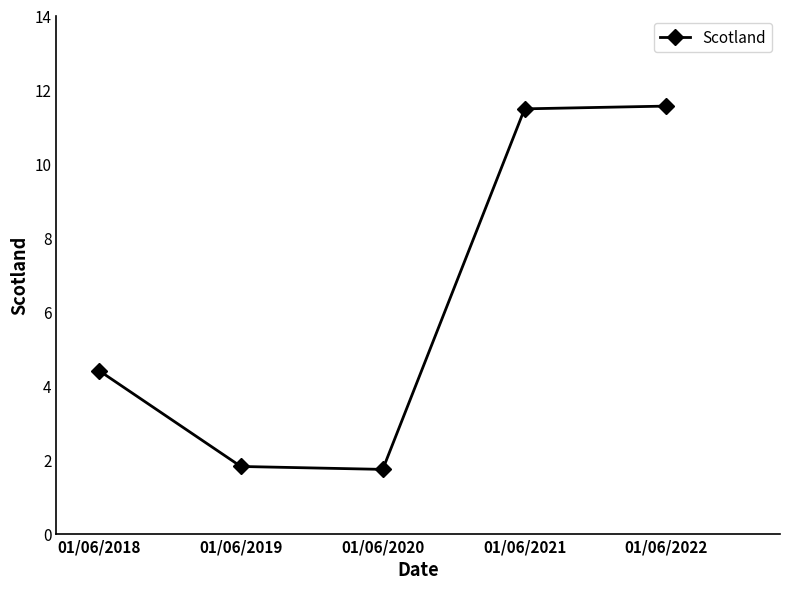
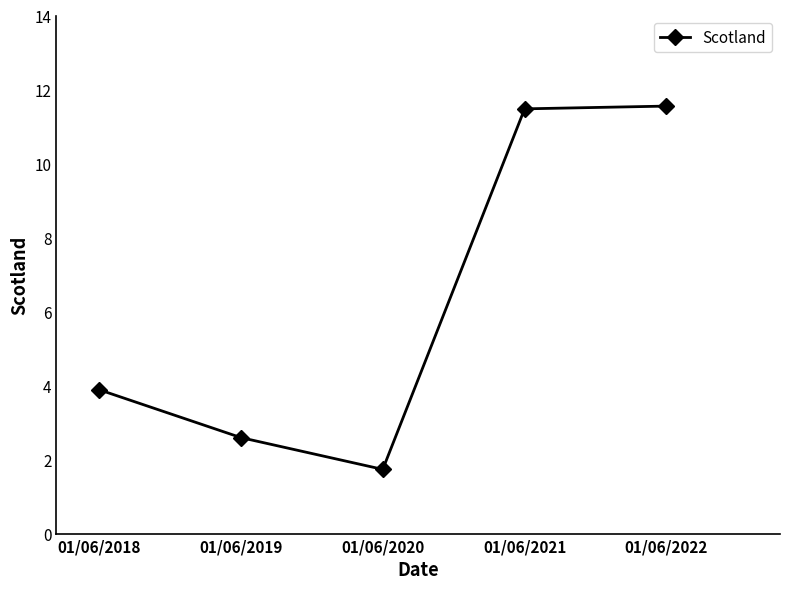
  {
-   "01/06/2018": 4.4,
-   "01/06/2019": 1.8,
+   "01/06/2018": 3.9,
+   "01/06/2019": 2.6,
    "01/06/2020": 1.7,
    "01/06/2021": 11.5,
    "01/06/2022": 11.6
  }
